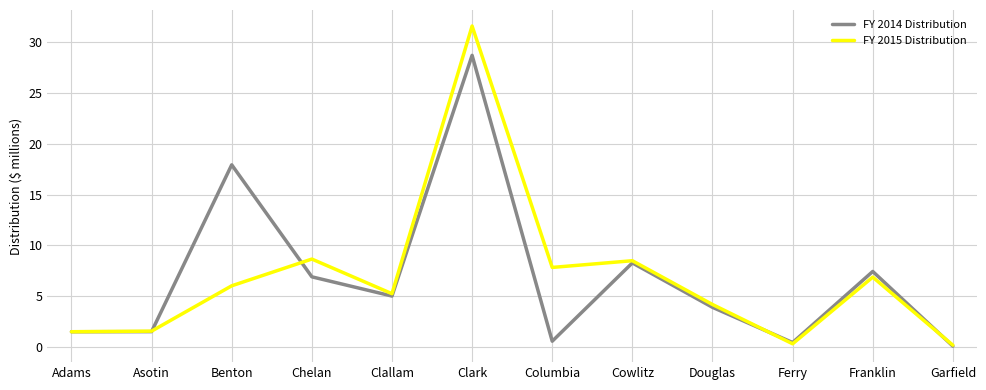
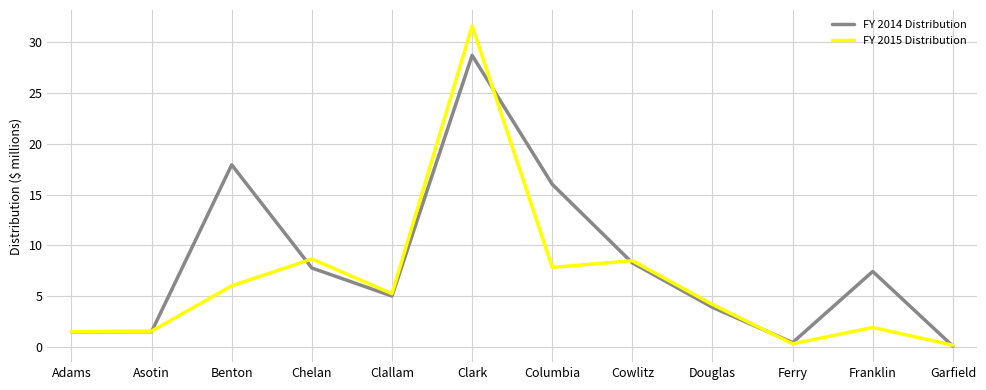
  {
    "FY 2014 Distribution": {
      "Benton": 17.9,
-     "Chelan": 6.9,
+     "Chelan": 7.8,
      "Clark": 28.7,
-     "Columbia": 0.6,
+     "Columbia": 16.0,
      "Douglas": 3.9,
      "Franklin": 7.4
    },
    "FY 2015 Distribution": {
      "Benton": 6.0,
      "Chelan": 8.7,
      "Clark": 31.5,
      "Columbia": 7.8,
      "Douglas": 4.2,
-     "Franklin": 6.9
+     "Franklin": 1.9
    }
  }
